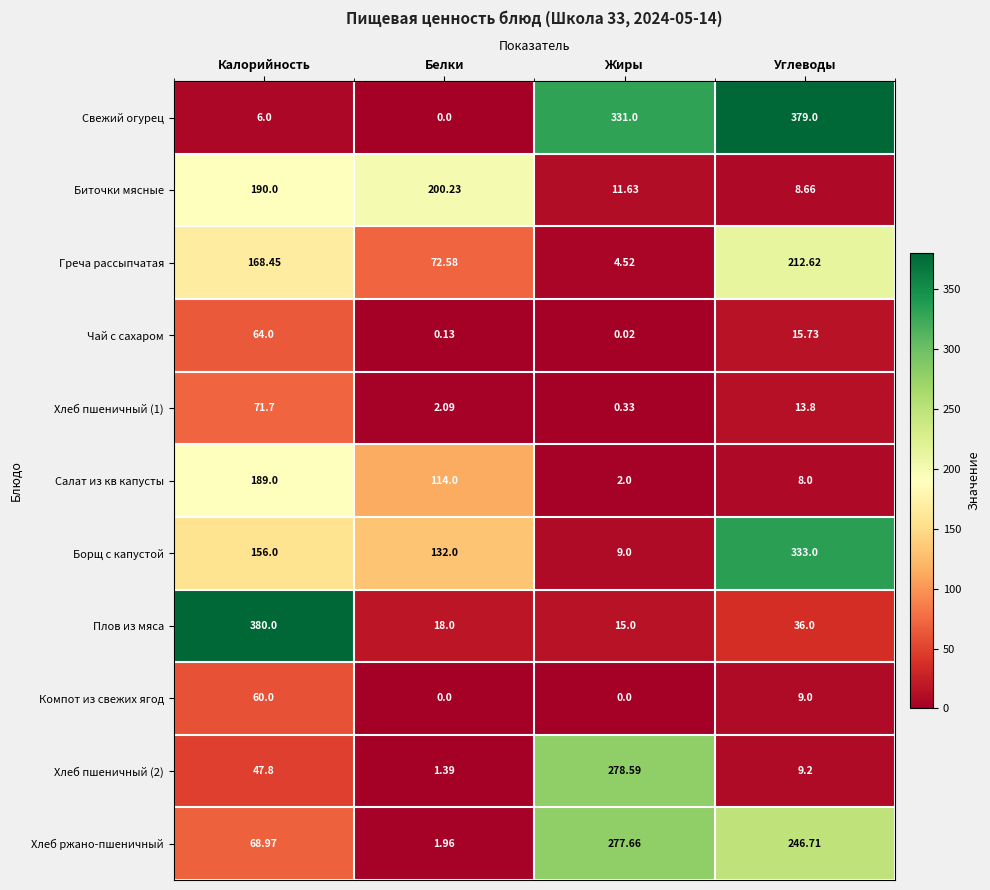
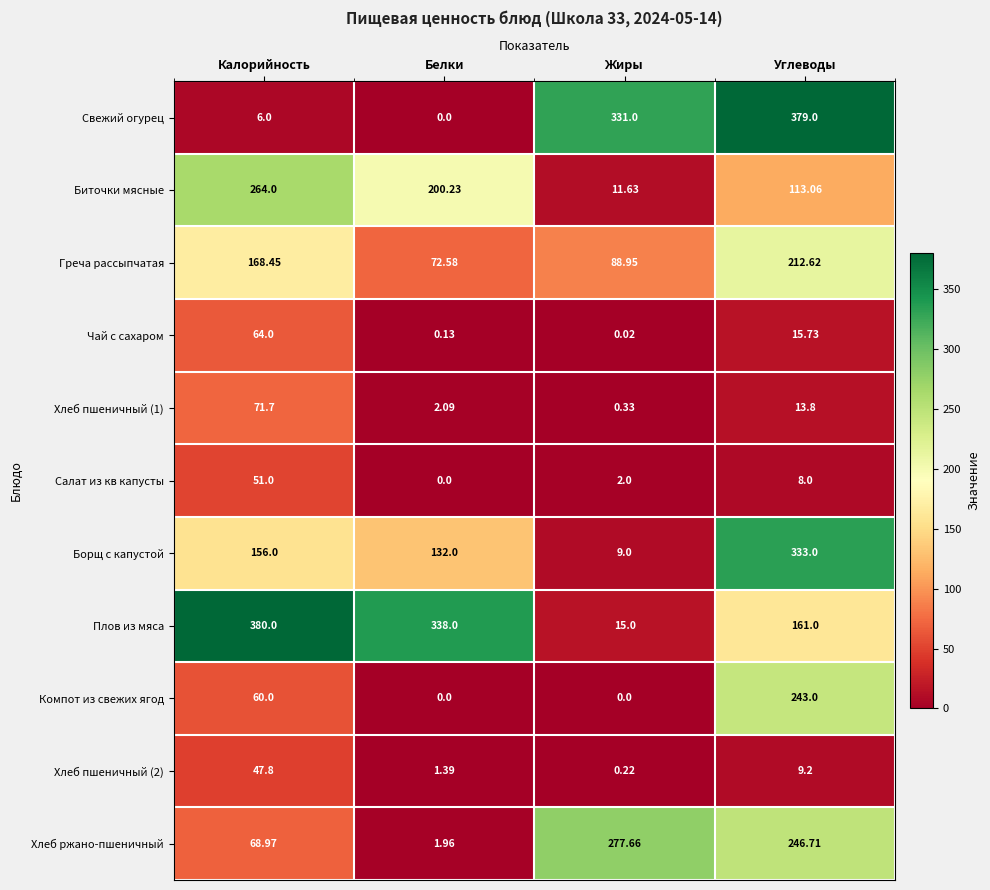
  {
    "Свежий огурец": {
      "Калорийность": 6.0,
      "Белки": 0.0,
      "Жиры": 331.0,
      "Углеводы": 379.0
    },
    "Биточки мясные": {
-     "Калорийность": 190.0,
+     "Калорийность": 264.0,
      "Белки": 200.23,
      "Жиры": 11.63,
-     "Углеводы": 8.66
+     "Углеводы": 113.06
    },
    "Греча рассыпчатая": {
      "Калорийность": 168.45,
      "Белки": 72.58,
-     "Жиры": 4.52,
+     "Жиры": 88.95,
      "Углеводы": 212.62
    },
    "Чай с сахаром": {
      "Калорийность": 64.0,
      "Белки": 0.13,
      "Жиры": 0.02,
      "Углеводы": 15.73
    },
    "Хлеб пшеничный (1)": {
      "Калорийность": 71.7,
      "Белки": 2.09,
      "Жиры": 0.33,
      "Углеводы": 13.8
    },
    "Салат из кв капусты": {
-     "Калорийность": 189.0,
-     "Белки": 114.0,
+     "Калорийность": 51.0,
+     "Белки": 0.0,
      "Жиры": 2.0,
      "Углеводы": 8.0
    },
    "Борщ с капустой": {
      "Калорийность": 156.0,
      "Белки": 132.0,
      "Жиры": 9.0,
      "Углеводы": 333.0
    },
    "Плов из мяса": {
      "Калорийность": 380.0,
-     "Белки": 18.0,
+     "Белки": 338.0,
      "Жиры": 15.0,
-     "Углеводы": 36.0
+     "Углеводы": 161.0
    },
    "Компот из свежих ягод": {
      "Калорийность": 60.0,
      "Белки": 0.0,
      "Жиры": 0.0,
-     "Углеводы": 9.0
+     "Углеводы": 243.0
    },
    "Хлеб пшеничный (2)": {
      "Калорийность": 47.8,
      "Белки": 1.39,
-     "Жиры": 278.59,
+     "Жиры": 0.22,
      "Углеводы": 9.2
    },
    "Хлеб ржано-пшеничный": {
      "Калорийность": 68.97,
      "Белки": 1.96,
      "Жиры": 277.66,
      "Углеводы": 246.71
    }
  }
